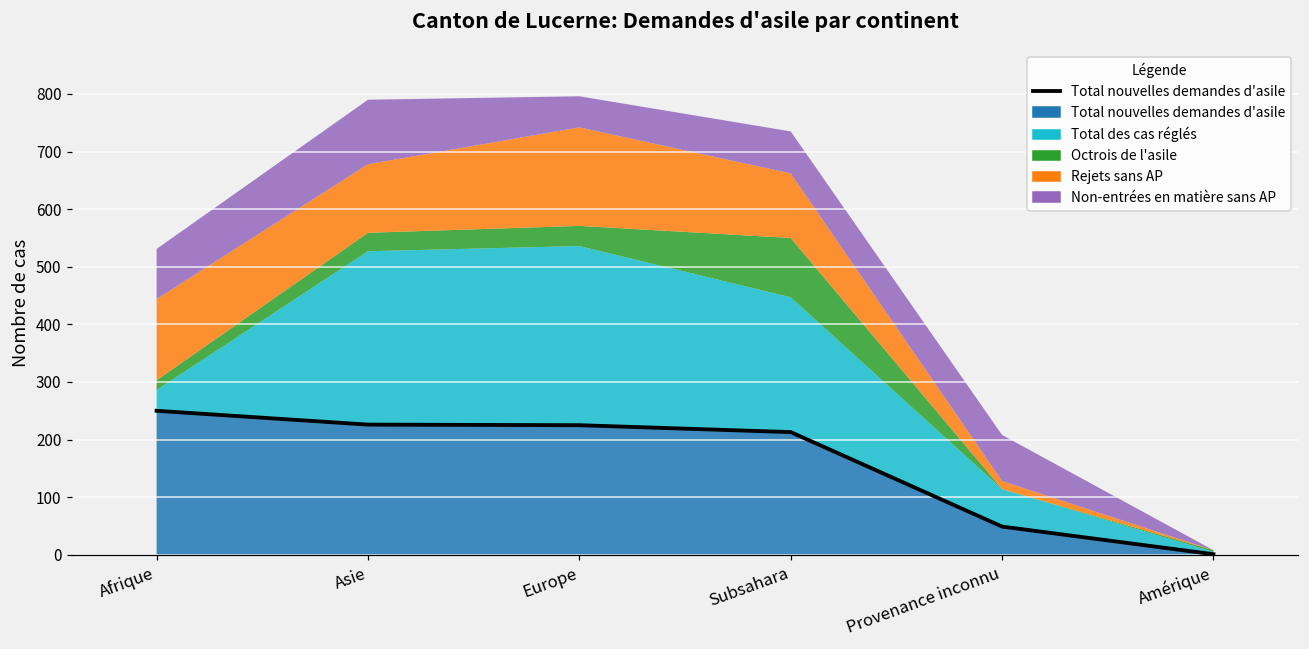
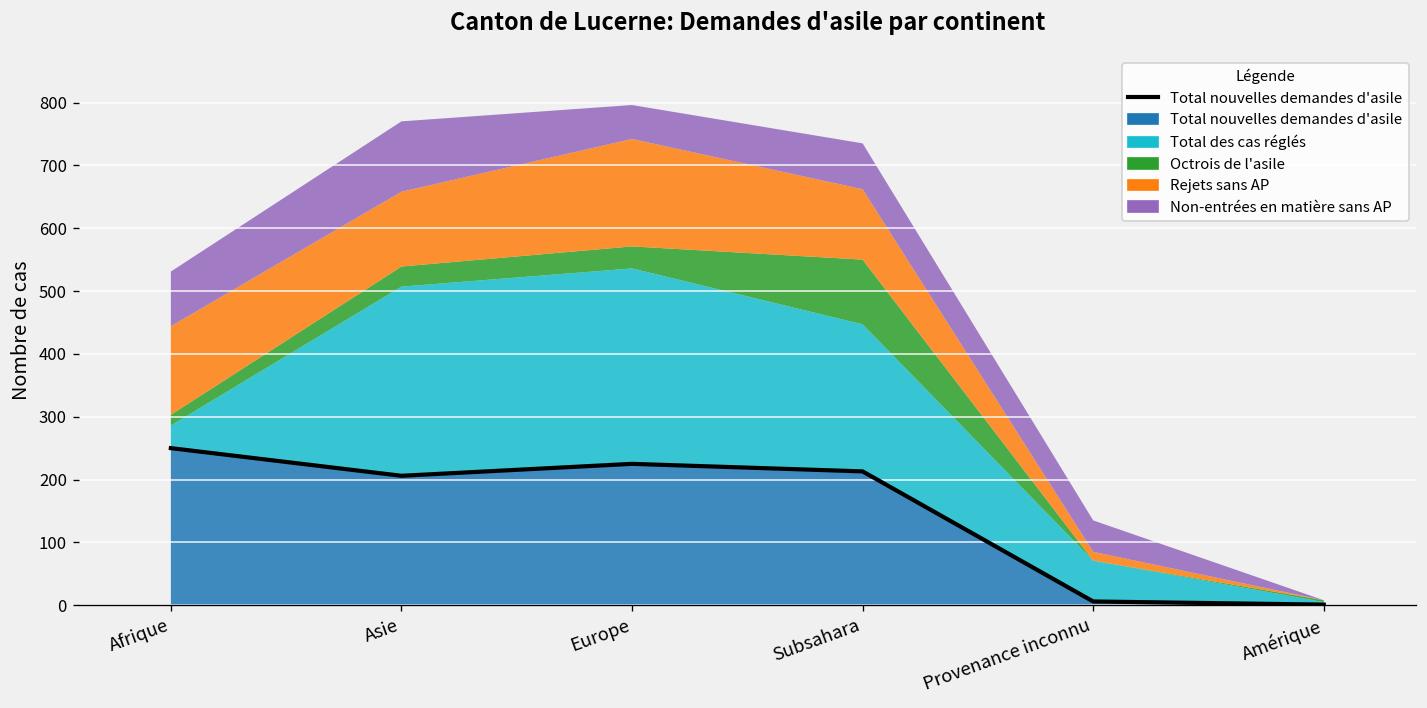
  {
    "Total nouvelles demandes d'asile": {
      "Afrique": 250,
-     "Asie": 230,
+     "Asie": 210,
      "Europe": 230,
      "Subsahara": 210,
-     "Provenance inconnu": 50
+     "Provenance inconnu": 10
    },
    "Total des cas réglés": {
      "Afrique": 40,
      "Asie": 300,
      "Europe": 310,
      "Subsahara": 230
    },
    "Octrois de l'asile": {
      "Afrique": 20,
      "Asie": 30,
      "Europe": 40,
      "Subsahara": 100
    },
    "Rejets sans AP": {
      "Afrique": 140,
      "Asie": 120,
      "Europe": 170,
      "Subsahara": 110,
      "Provenance inconnu": 10
    },
    "Non-entrées en matière sans AP": {
      "Afrique": 90,
      "Asie": 110,
      "Europe": 50,
      "Subsahara": 70,
-     "Provenance inconnu": 80
+     "Provenance inconnu": 50
    }
  }
